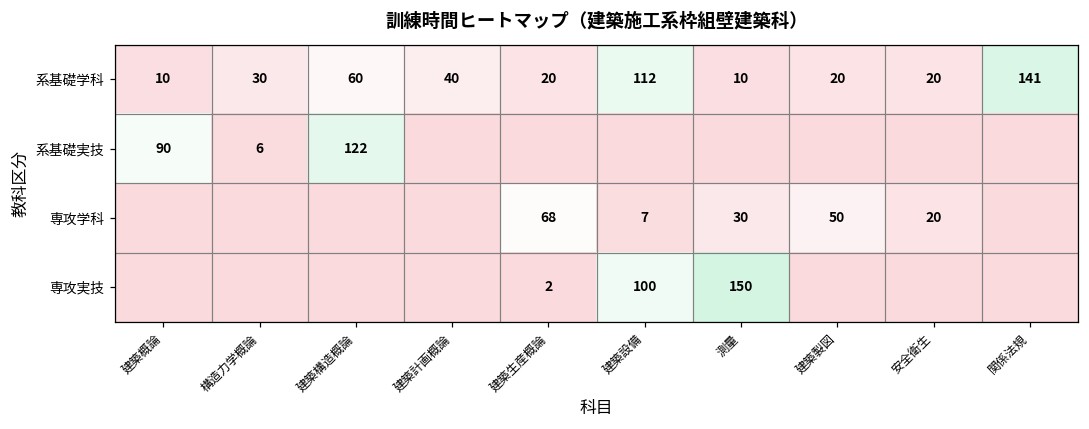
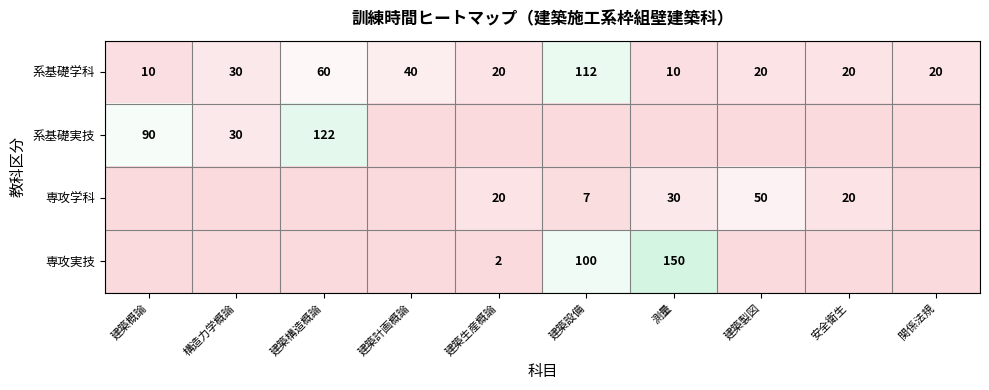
  {
    "系基礎学科": {
      "建築概論": 10,
      "構造力学概論": 30,
      "建築構造概論": 60,
      "建築計画概論": 40,
      "建築生産概論": 20,
      "建築設備": 112,
      "測量": 10,
      "建築製図": 20,
      "安全衛生": 20,
-     "関係法規": 141
+     "関係法規": 20
    },
    "系基礎実技": {
      "建築概論": 90,
-     "構造力学概論": 6,
+     "構造力学概論": 30,
      "建築構造概論": 122
    },
    "専攻学科": {
-     "建築生産概論": 68,
+     "建築生産概論": 20,
      "建築設備": 7,
      "測量": 30,
      "建築製図": 50,
      "安全衛生": 20
    },
    "専攻実技": {
      "建築生産概論": 2,
      "建築設備": 100,
      "測量": 150
    }
  }
